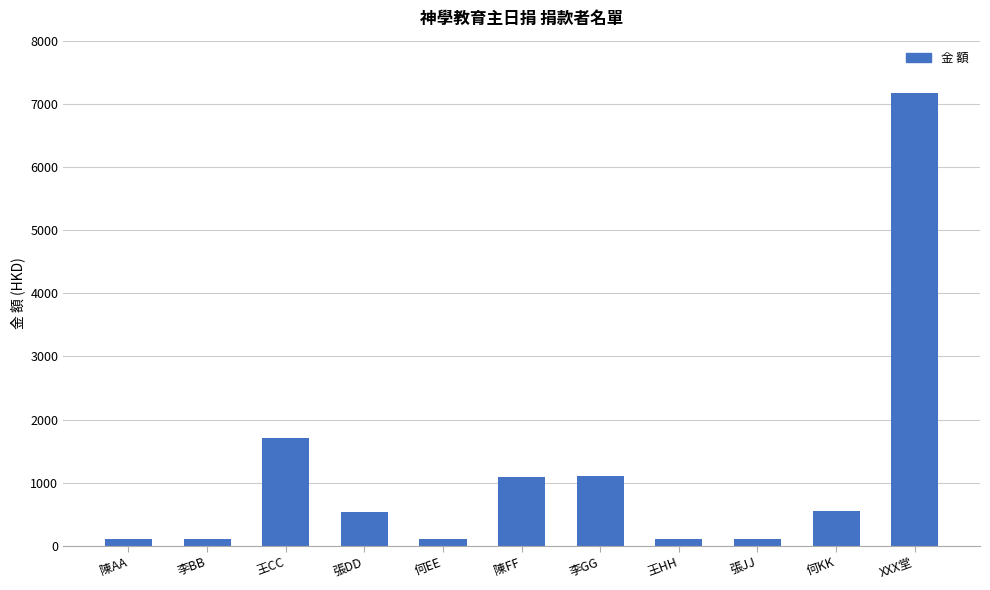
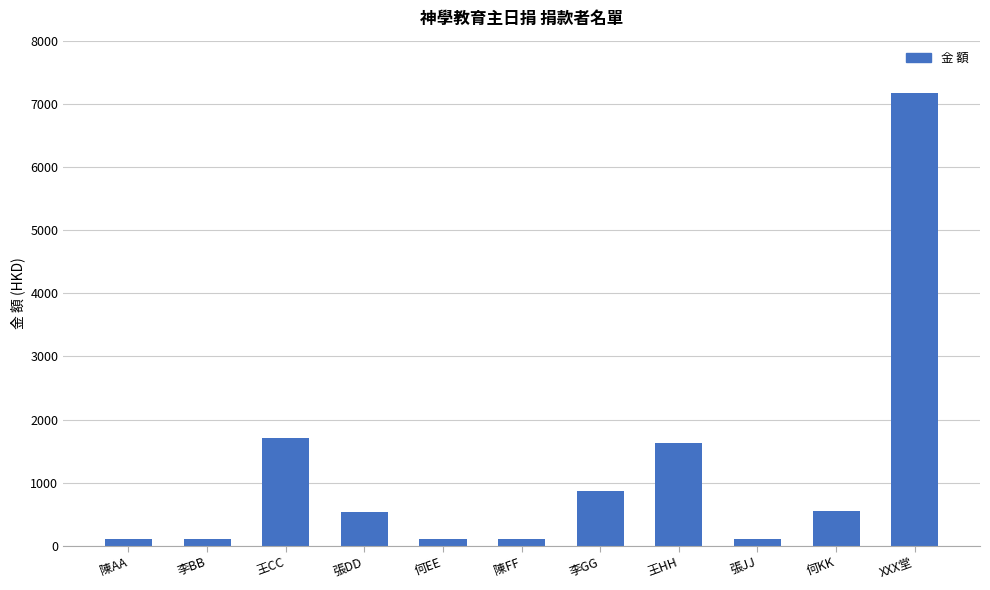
  {
    "陳AA": 100,
    "李BB": 100,
    "王CC": 1700,
    "張DD": 500,
    "何EE": 100,
-   "陳FF": 1100,
-   "李GG": 1100,
-   "王HH": 100,
+   "陳FF": 100,
+   "李GG": 900,
+   "王HH": 1600,
    "張JJ": 100,
    "何KK": 500,
    "XXX堂": 7200
  }
